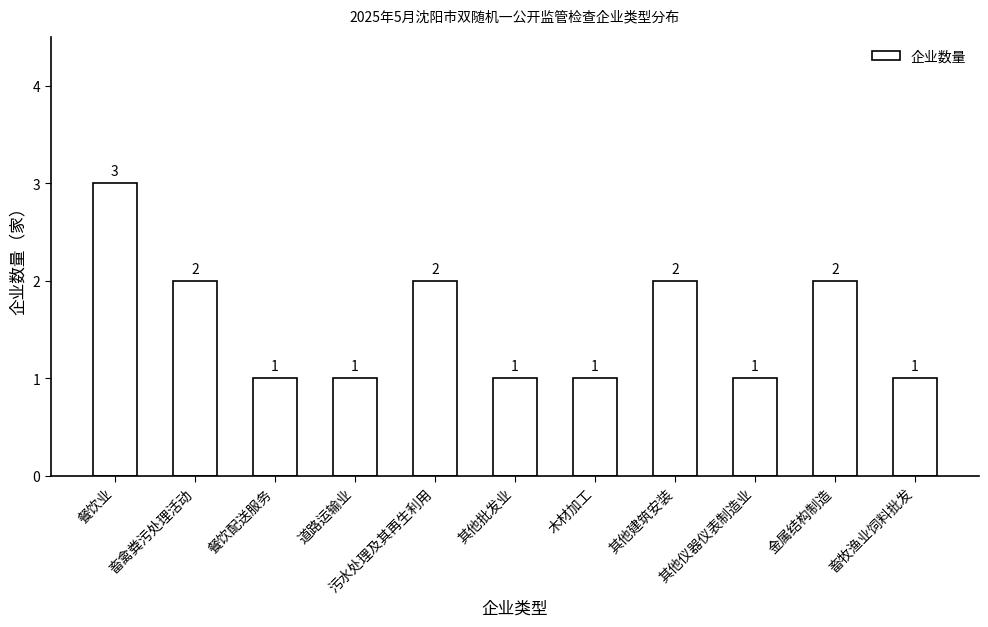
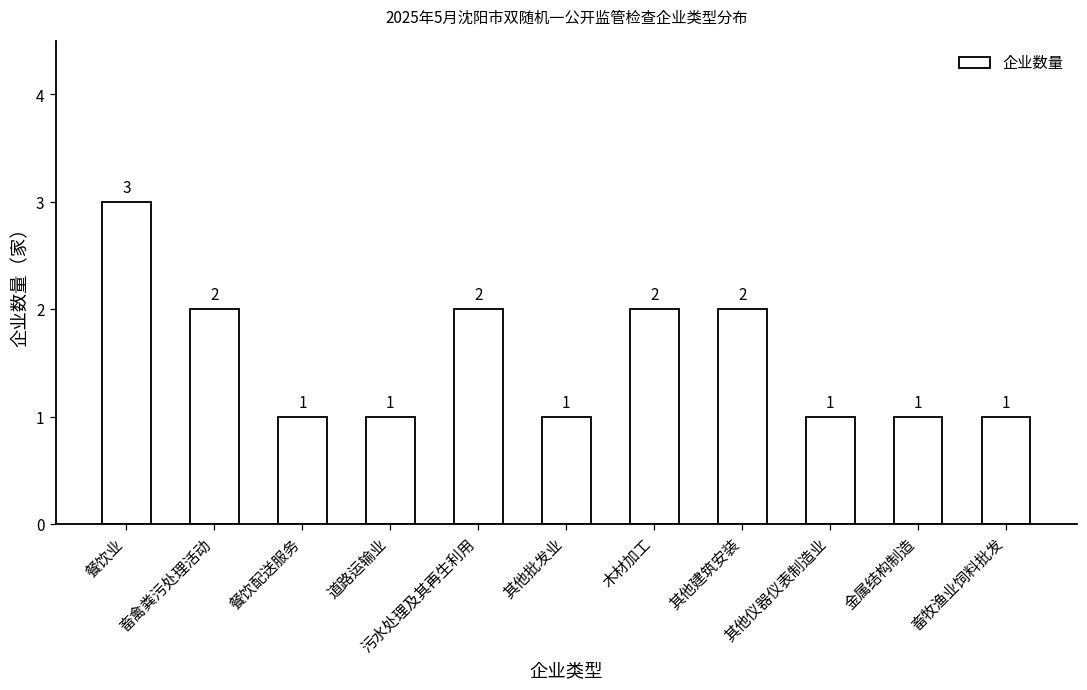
  {
    "餐饮业": 3,
    "畜禽粪污处理活动": 2,
    "餐饮配送服务": 1,
    "道路运输业": 1,
    "污水处理及其再生利用": 2,
    "其他批发业": 1,
-   "木材加工": 1,
+   "木材加工": 2,
    "其他建筑安装": 2,
    "其他仪器仪表制造业": 1,
-   "金属结构制造": 2,
+   "金属结构制造": 1,
    "畜牧渔业饲料批发": 1
  }
